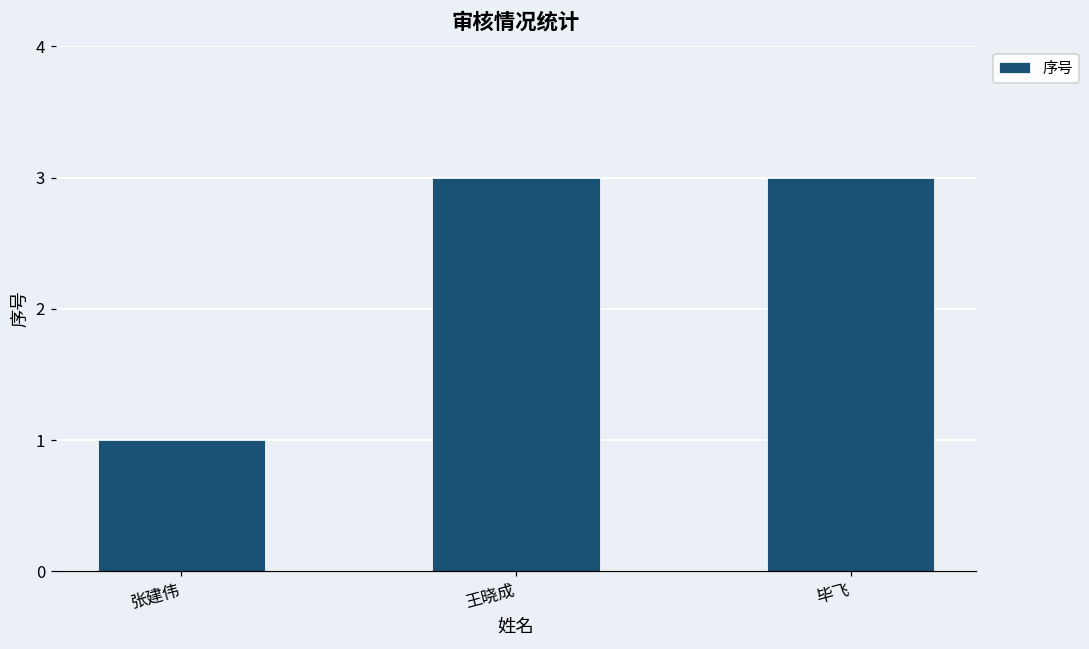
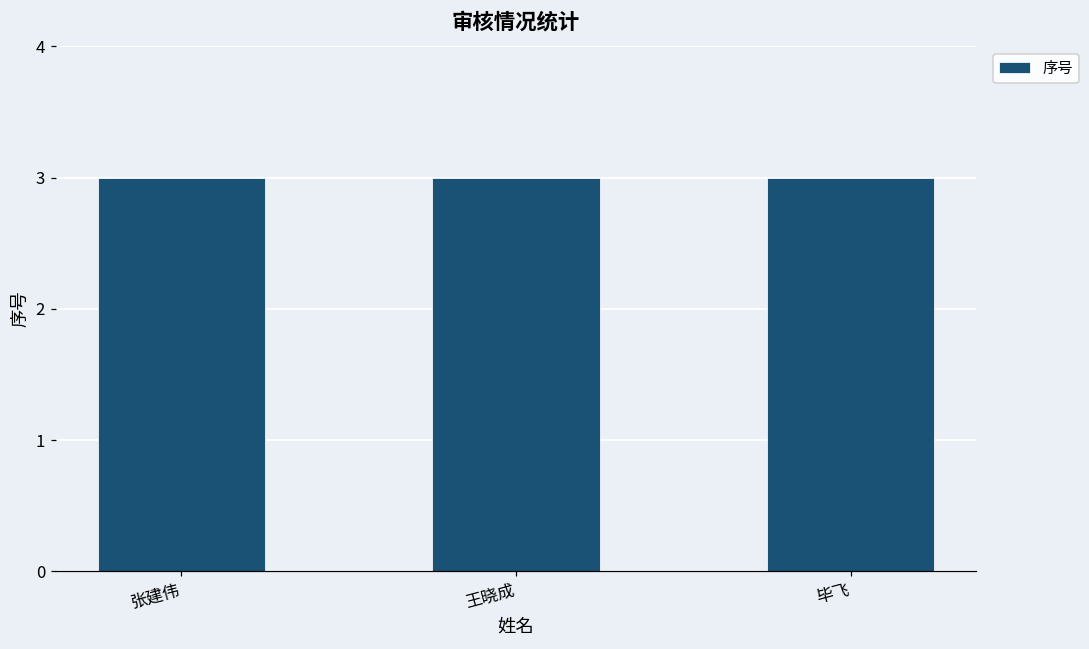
  {
-   "张建伟": 1,
+   "张建伟": 3,
    "王晓成": 3,
    "毕飞": 3
  }
